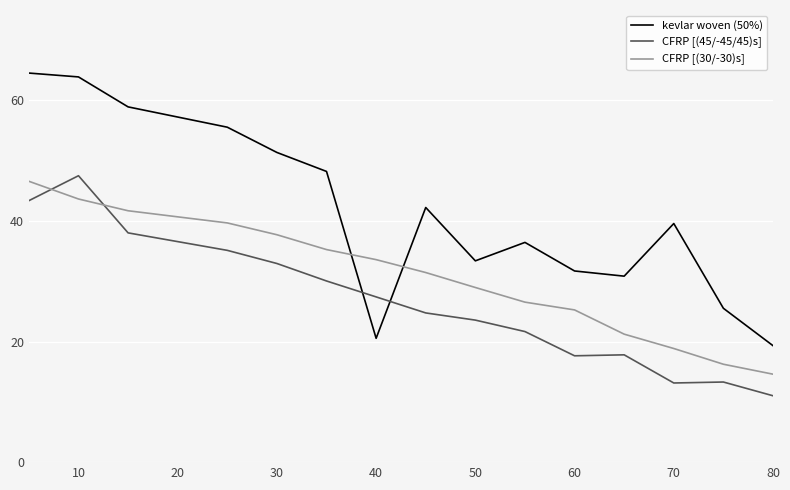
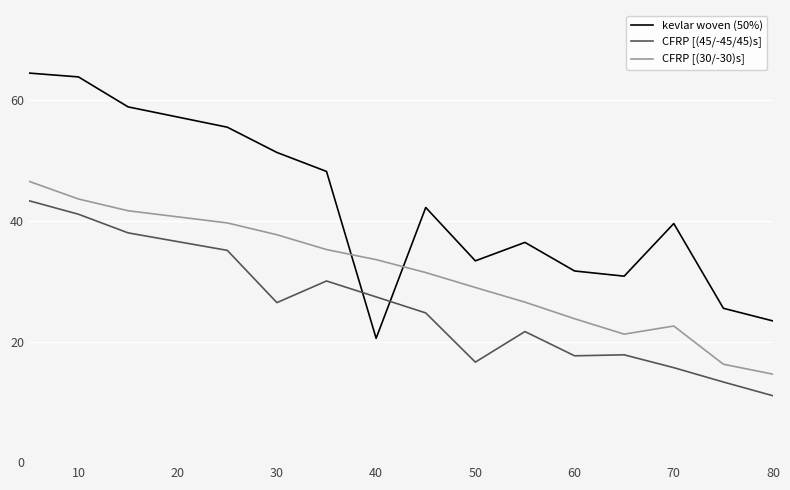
  {
    "kevlar woven (50%)": {
      "10": 64,
      "30": 51,
      "40": 21,
      "50": 33,
      "60": 32,
      "70": 40,
-     "80": 19
+     "80": 23
    },
    "CFRP [(45/-45/45)s]": {
-     "10": 48,
-     "30": 33,
+     "10": 41,
+     "30": 26,
      "40": 27,
-     "50": 24,
+     "50": 17,
      "60": 18,
-     "70": 13,
+     "70": 16,
      "80": 11
    },
    "CFRP [(30/-30)s]": {
      "10": 44,
      "30": 38,
      "40": 34,
      "50": 29,
-     "60": 25,
-     "70": 19,
+     "60": 24,
+     "70": 23,
      "80": 15
    }
  }
